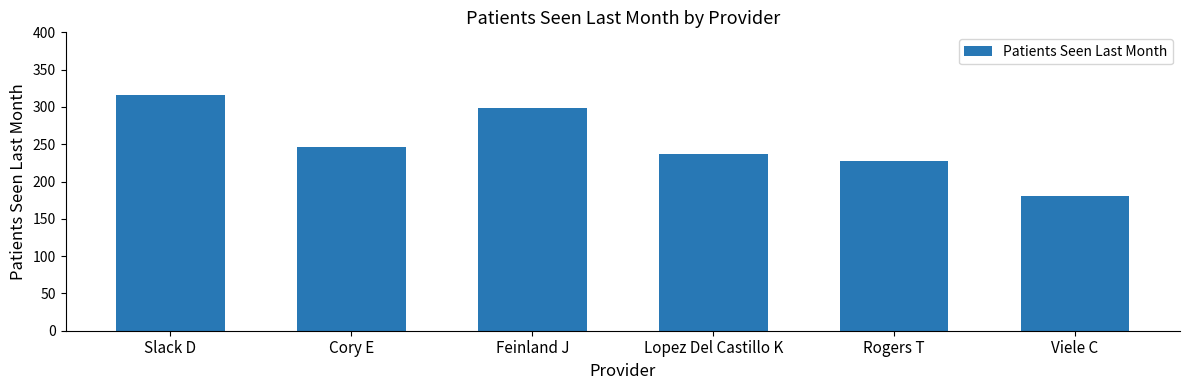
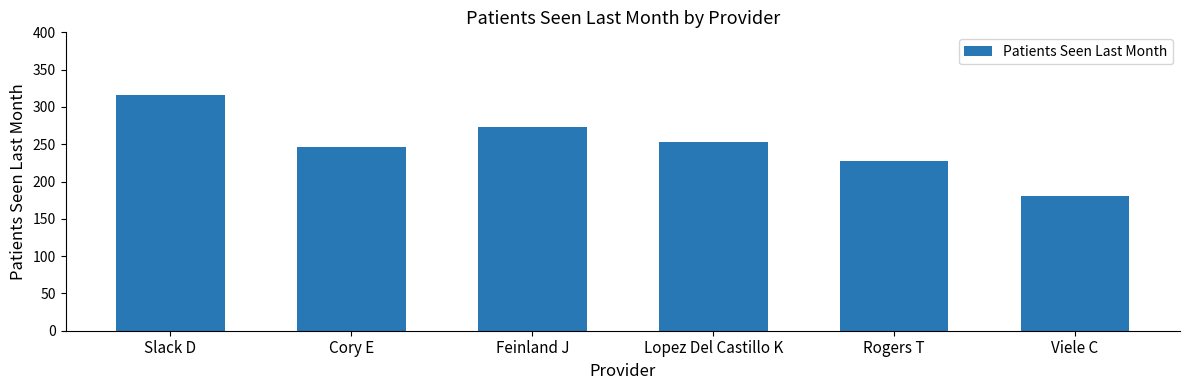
  {
    "Slack D": 320,
    "Cory E": 250,
-   "Feinland J": 300,
-   "Lopez Del Castillo K": 240,
+   "Feinland J": 270,
+   "Lopez Del Castillo K": 250,
    "Rogers T": 230,
    "Viele C": 180
  }
